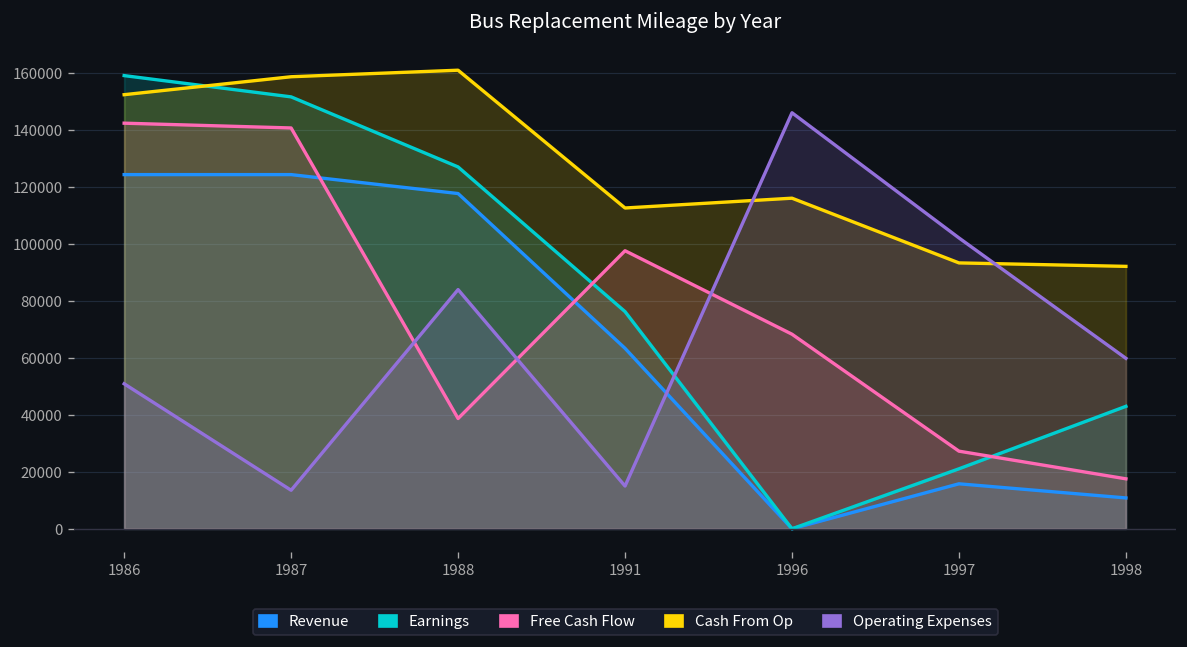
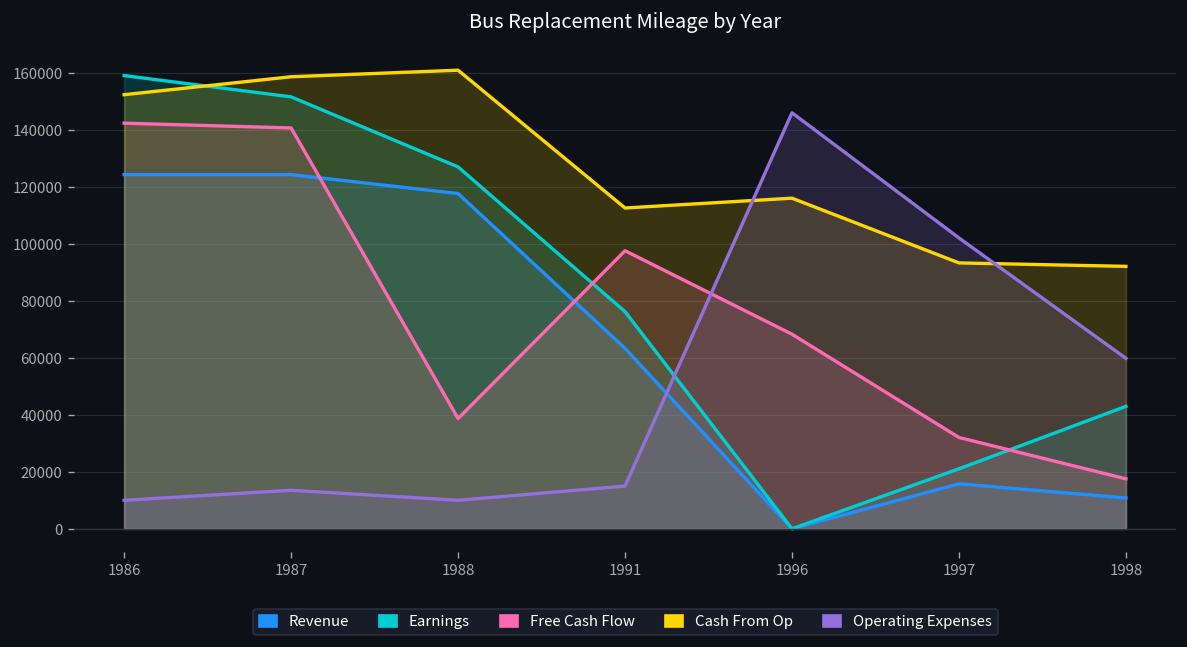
  {
    "Revenue": {
      "1986": 124000,
      "1987": 124000,
      "1988": 118000,
      "1991": 63000,
      "1997": 16000,
      "1998": 11000
    },
    "Earnings": {
      "1986": 159000,
      "1987": 152000,
      "1988": 127000,
      "1991": 76000,
      "1997": 21000,
      "1998": 43000
    },
    "Free Cash Flow": {
      "1986": 142000,
      "1987": 141000,
      "1988": 39000,
      "1991": 98000,
      "1996": 68000,
-     "1997": 27000,
+     "1997": 32000,
      "1998": 18000
    },
    "Cash From Op": {
      "1986": 152000,
      "1987": 159000,
      "1988": 161000,
      "1991": 113000,
      "1996": 116000,
      "1997": 93000,
      "1998": 92000
    },
    "Operating Expenses": {
-     "1986": 51000,
+     "1986": 10000,
      "1987": 14000,
-     "1988": 84000,
+     "1988": 10000,
      "1991": 15000,
      "1996": 146000,
      "1997": 102000,
      "1998": 60000
    }
  }
